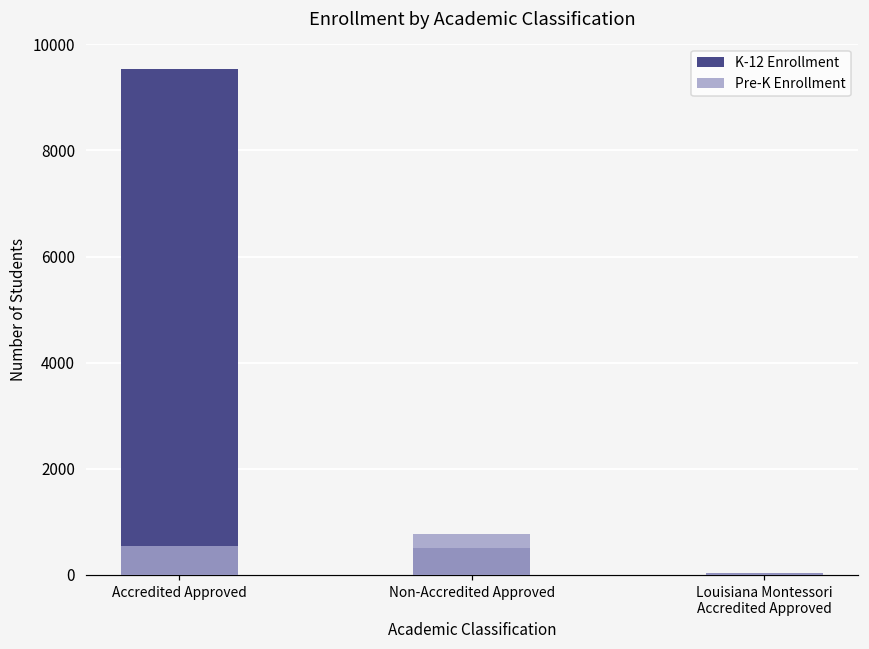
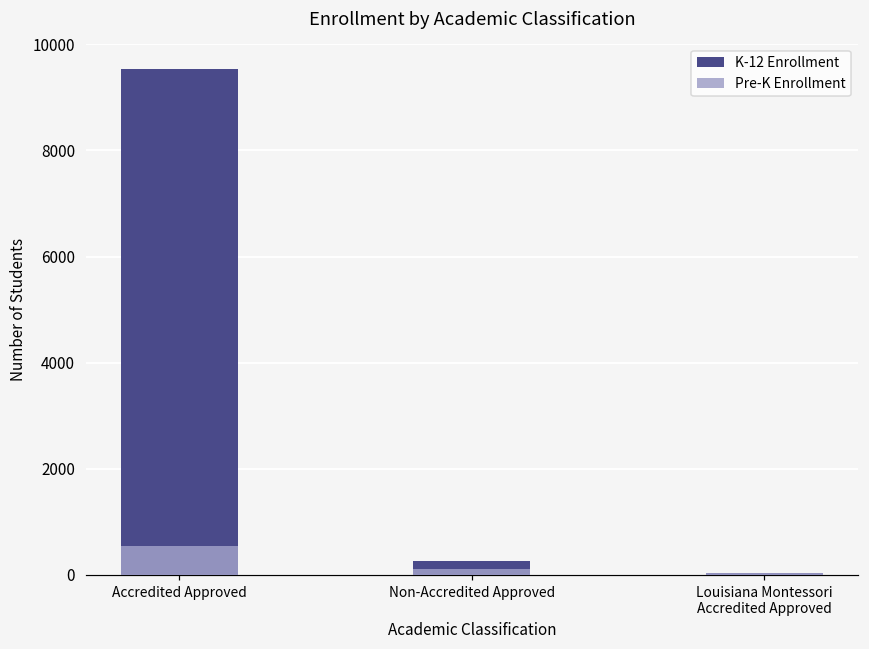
  {
    "K-12 Enrollment": {
      "Accredited Approved": 9500,
-     "Non-Accredited Approved": 500
+     "Non-Accredited Approved": 300
    },
    "Pre-K Enrollment": {
-     "Non-Accredited Approved": 800
+     "Non-Accredited Approved": 100
    }
  }
